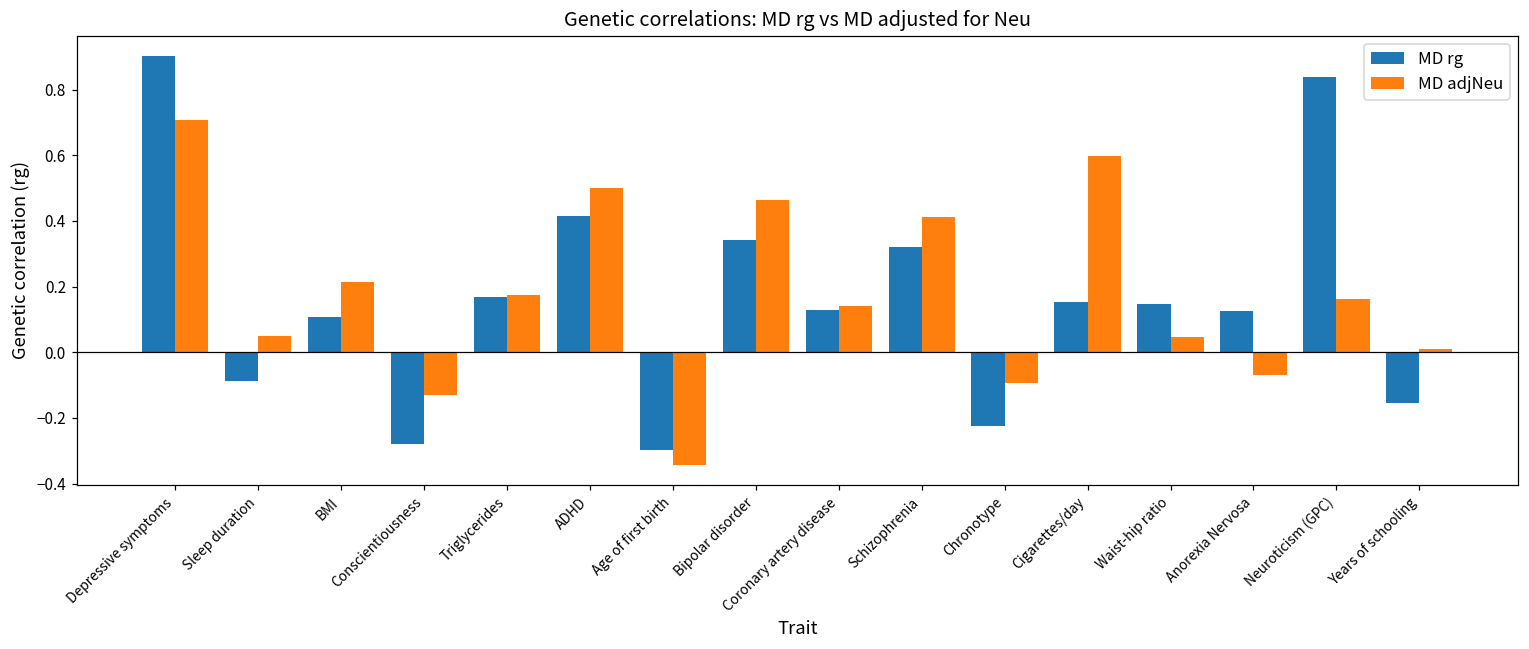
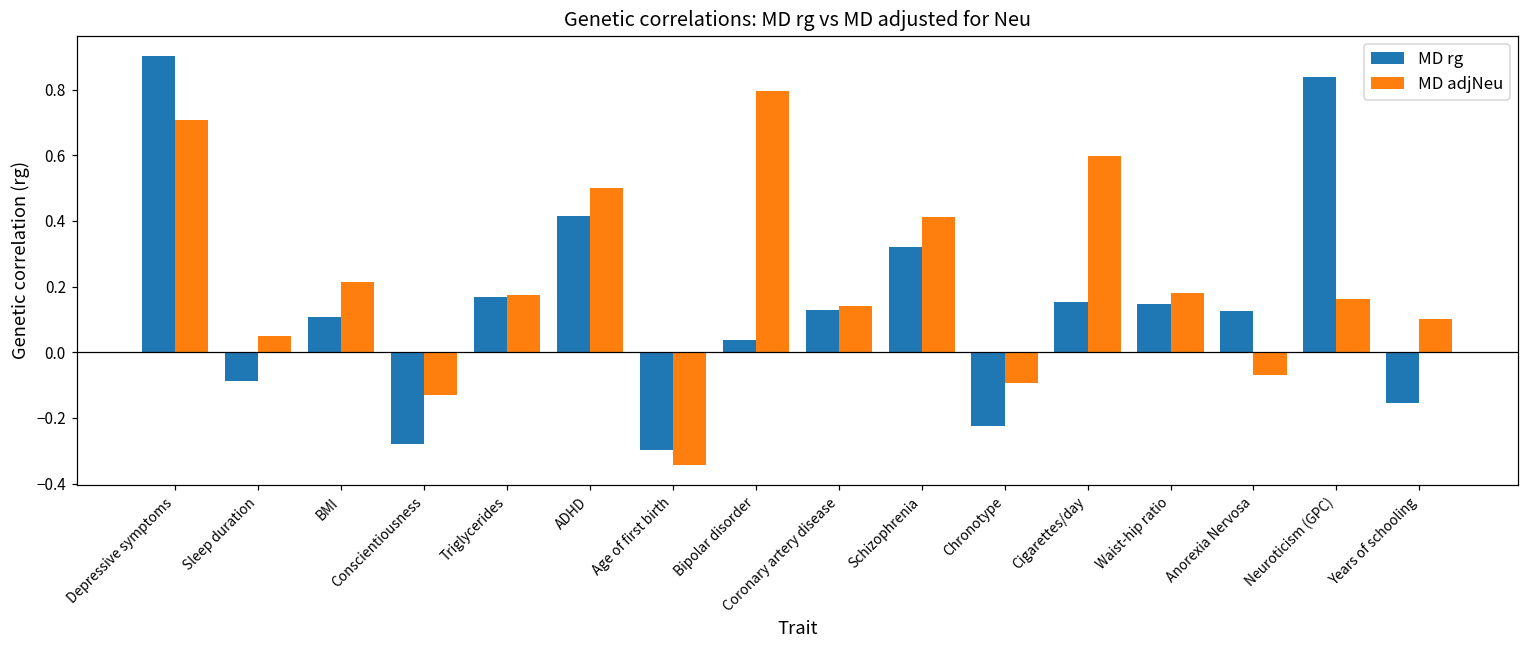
  {
    "MD rg": {
      "Depressive symptoms": 0.90,
      "Sleep duration": -0.09,
      "BMI": 0.11,
      "Conscientiousness": -0.28,
      "Triglycerides": 0.17,
      "ADHD": 0.42,
      "Age of first birth": -0.30,
-     "Bipolar disorder": 0.34,
+     "Bipolar disorder": 0.04,
      "Coronary artery disease": 0.13,
      "Schizophrenia": 0.32,
      "Chronotype": -0.22,
      "Cigarettes/day": 0.15,
      "Waist-hip ratio": 0.15,
      "Anorexia Nervosa": 0.13,
      "Neuroticism (GPC)": 0.84,
      "Years of schooling": -0.16
    },
    "MD adjNeu": {
      "Depressive symptoms": 0.71,
      "Sleep duration": 0.05,
      "BMI": 0.21,
      "Conscientiousness": -0.13,
      "Triglycerides": 0.18,
      "ADHD": 0.50,
      "Age of first birth": -0.34,
-     "Bipolar disorder": 0.46,
+     "Bipolar disorder": 0.79,
      "Coronary artery disease": 0.14,
      "Schizophrenia": 0.41,
      "Chronotype": -0.09,
      "Cigarettes/day": 0.60,
-     "Waist-hip ratio": 0.05,
+     "Waist-hip ratio": 0.18,
      "Anorexia Nervosa": -0.07,
      "Neuroticism (GPC)": 0.16,
-     "Years of schooling": 0.01
+     "Years of schooling": 0.10
    }
  }
